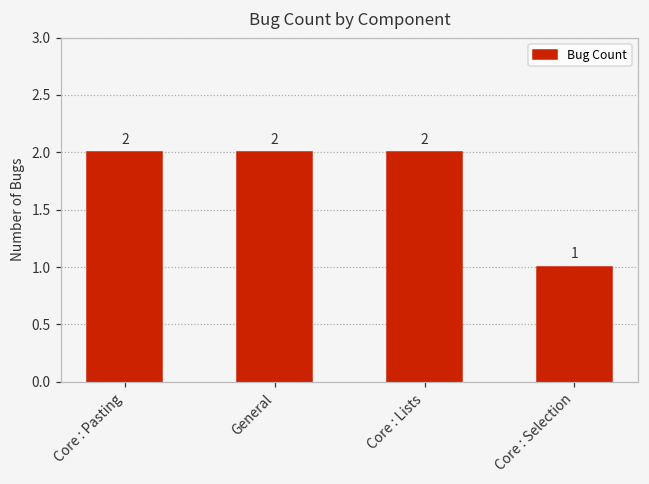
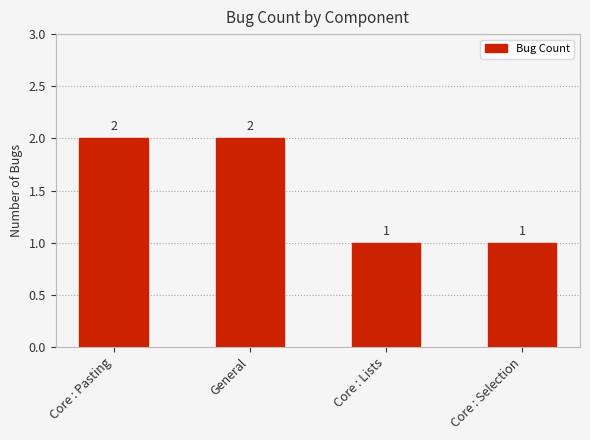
  {
    "Core : Pasting": 2,
    "General": 2,
-   "Core : Lists": 2,
+   "Core : Lists": 1,
    "Core : Selection": 1
  }
